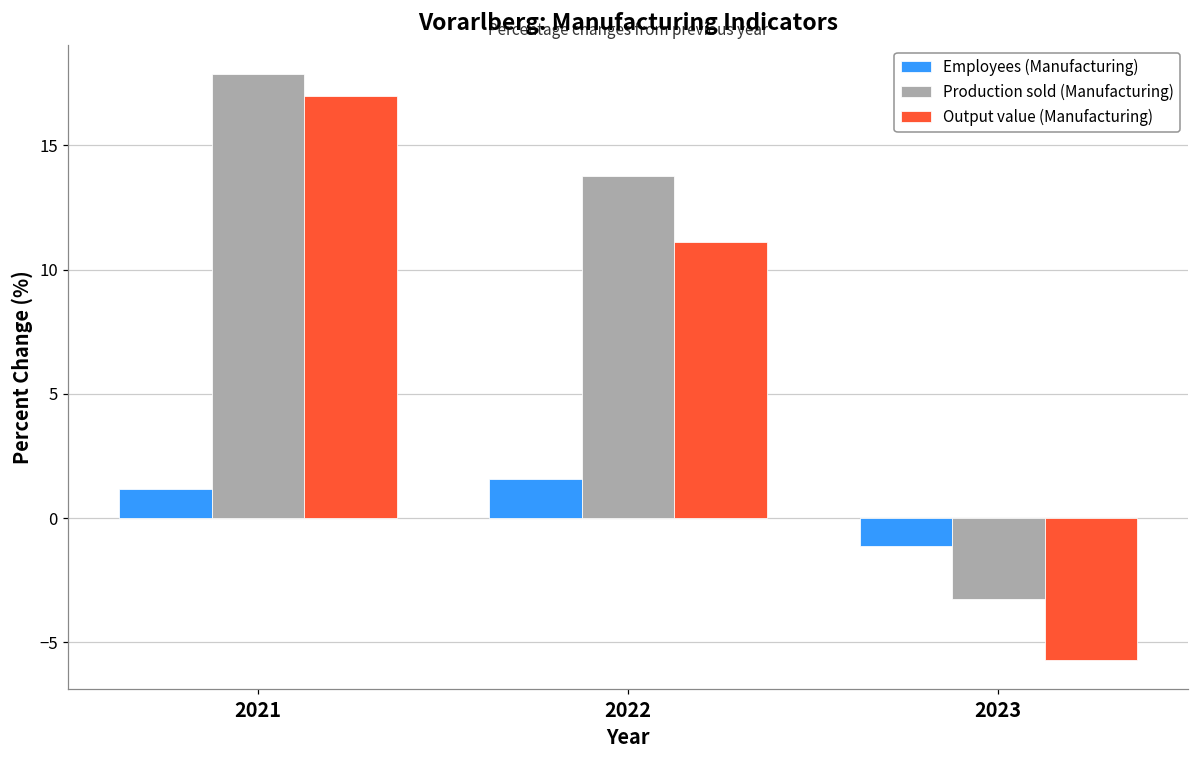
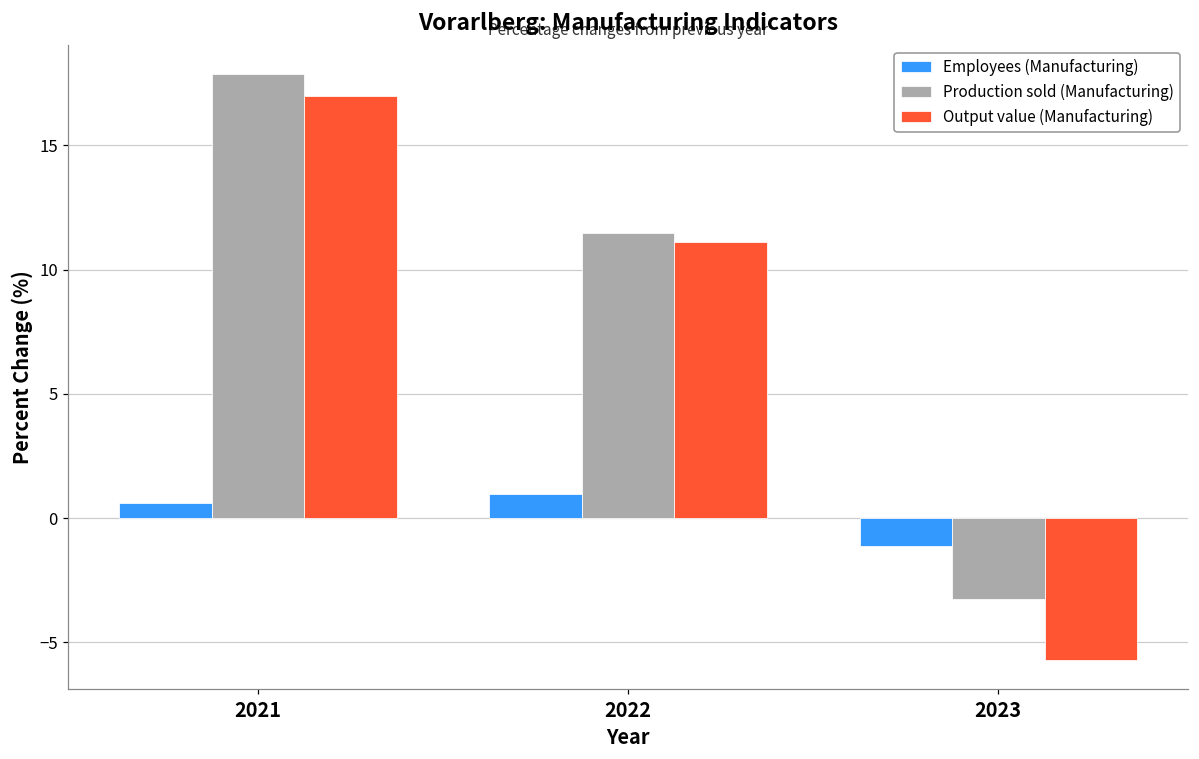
  {
    "Employees (Manufacturing)": {
-     "2021": 1.2,
-     "2022": 1.6,
+     "2021": 0.6,
+     "2022": 1.0,
      "2023": -1.1
    },
    "Production sold (Manufacturing)": {
      "2021": 17.9,
-     "2022": 13.8,
+     "2022": 11.5,
      "2023": -3.3
    },
    "Output value (Manufacturing)": {
      "2021": 17.0,
      "2022": 11.1,
      "2023": -5.7
    }
  }
